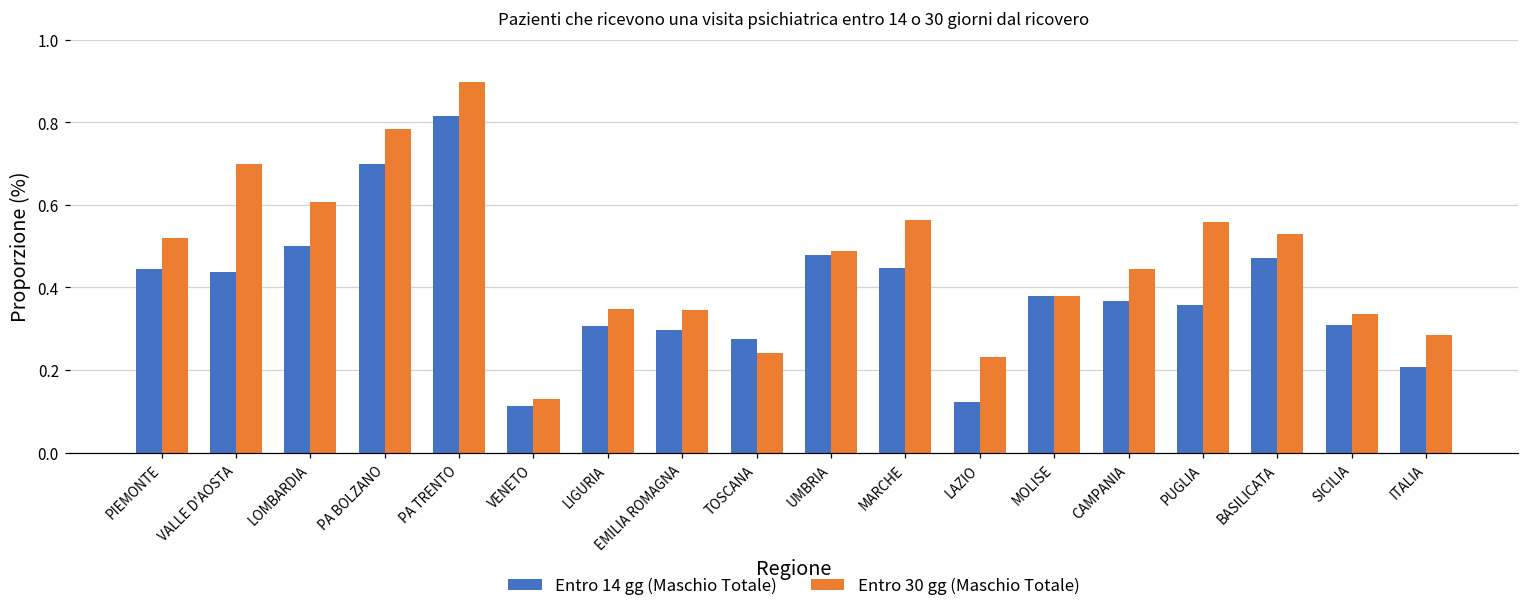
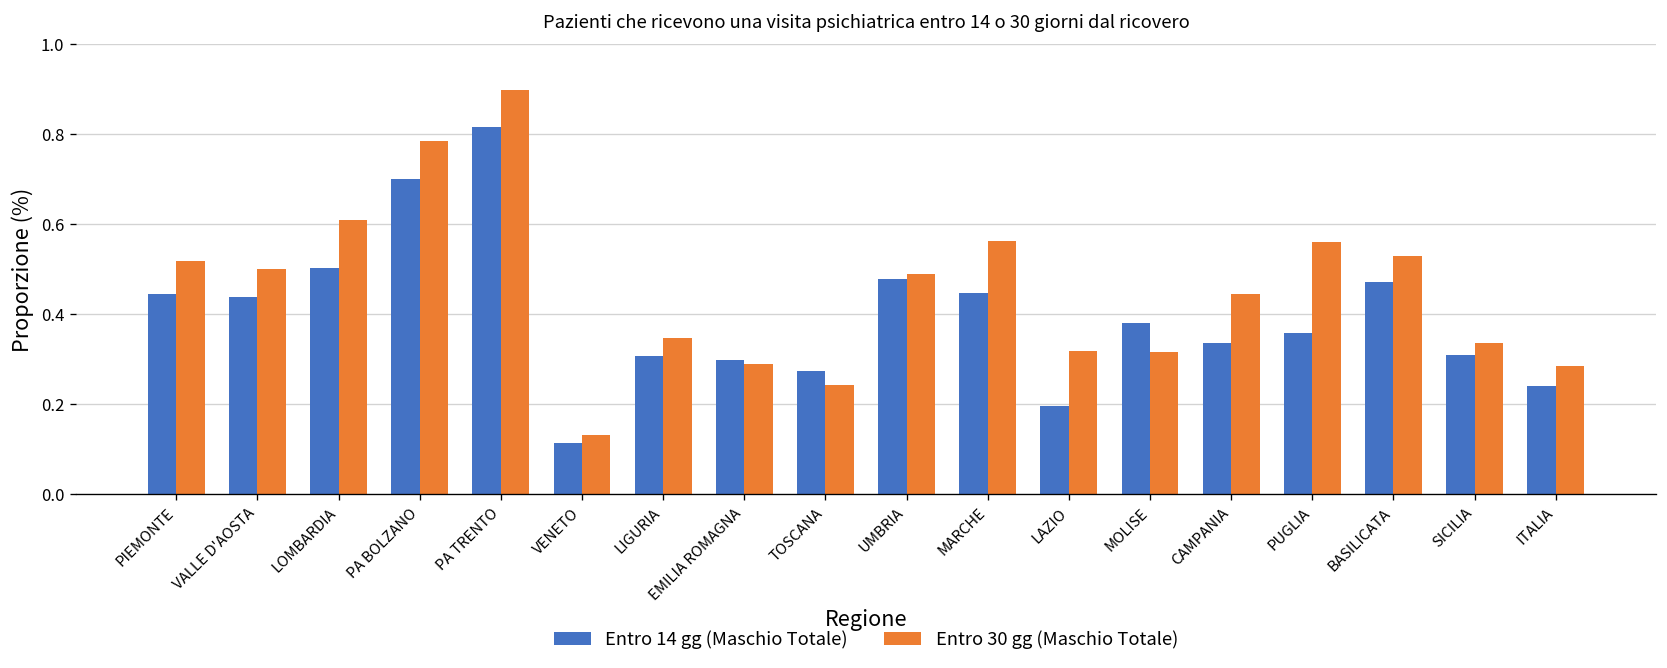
  {
    "Entro 14 gg (Maschio Totale)": {
      "PIEMONTE": 0.44,
      "VALLE D'AOSTA": 0.44,
      "LOMBARDIA": 0.50,
      "PA BOLZANO": 0.70,
      "PA TRENTO": 0.82,
      "VENETO": 0.11,
      "LIGURIA": 0.31,
      "EMILIA ROMAGNA": 0.30,
      "TOSCANA": 0.27,
      "UMBRIA": 0.48,
      "MARCHE": 0.45,
-     "LAZIO": 0.12,
+     "LAZIO": 0.19,
      "MOLISE": 0.38,
-     "CAMPANIA": 0.37,
+     "CAMPANIA": 0.33,
      "PUGLIA": 0.36,
      "BASILICATA": 0.47,
      "SICILIA": 0.31,
-     "ITALIA": 0.21
+     "ITALIA": 0.24
    },
    "Entro 30 gg (Maschio Totale)": {
      "PIEMONTE": 0.52,
-     "VALLE D'AOSTA": 0.7,
+     "VALLE D'AOSTA": 0.5,
      "LOMBARDIA": 0.61,
      "PA BOLZANO": 0.78,
      "PA TRENTO": 0.90,
      "VENETO": 0.13,
      "LIGURIA": 0.35,
-     "EMILIA ROMAGNA": 0.34,
+     "EMILIA ROMAGNA": 0.29,
      "TOSCANA": 0.24,
      "UMBRIA": 0.49,
      "MARCHE": 0.56,
-     "LAZIO": 0.23,
-     "MOLISE": 0.38,
+     "LAZIO": 0.32,
+     "MOLISE": 0.32,
      "CAMPANIA": 0.44,
      "PUGLIA": 0.56,
      "BASILICATA": 0.53,
      "SICILIA": 0.34,
      "ITALIA": 0.28
    }
  }
